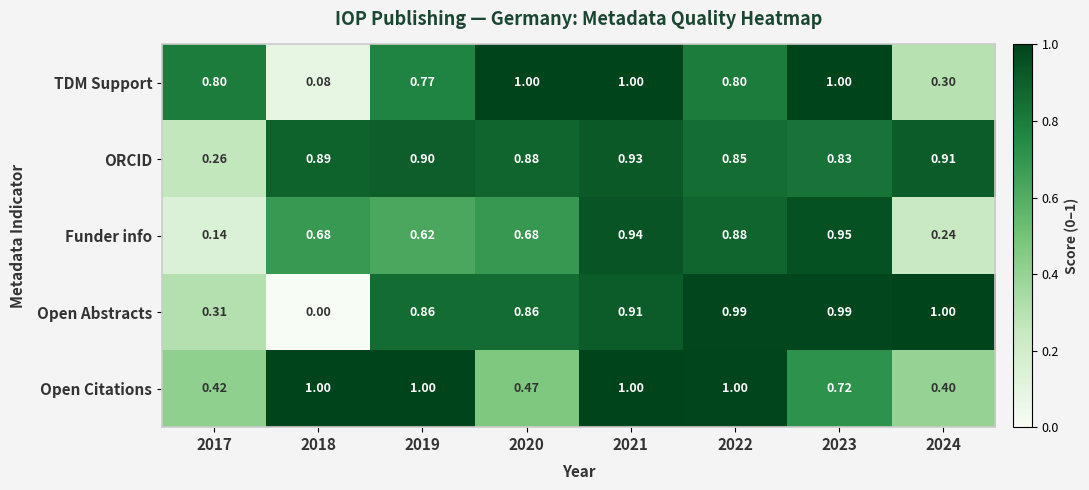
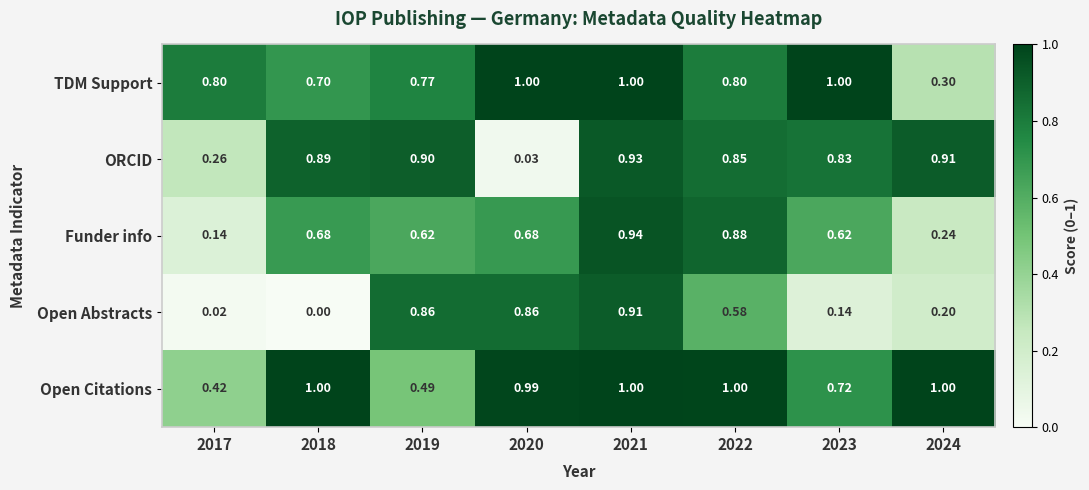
  {
    "TDM Support": {
      "2017": 0.80,
-     "2018": 0.08,
+     "2018": 0.70,
      "2019": 0.77,
      "2020": 1.00,
      "2021": 1.00,
      "2022": 0.80,
      "2023": 1.00,
      "2024": 0.30
    },
    "ORCID": {
      "2017": 0.26,
      "2018": 0.89,
      "2019": 0.90,
-     "2020": 0.88,
+     "2020": 0.03,
      "2021": 0.93,
      "2022": 0.85,
      "2023": 0.83,
      "2024": 0.91
    },
    "Funder info": {
      "2017": 0.14,
      "2018": 0.68,
      "2019": 0.62,
      "2020": 0.68,
      "2021": 0.94,
      "2022": 0.88,
-     "2023": 0.95,
+     "2023": 0.62,
      "2024": 0.24
    },
    "Open Abstracts": {
-     "2017": 0.31,
+     "2017": 0.02,
      "2018": 0.00,
      "2019": 0.86,
      "2020": 0.86,
      "2021": 0.91,
-     "2022": 0.99,
-     "2023": 0.99,
-     "2024": 1.00
+     "2022": 0.58,
+     "2023": 0.14,
+     "2024": 0.20
    },
    "Open Citations": {
      "2017": 0.42,
      "2018": 1.00,
-     "2019": 1.00,
-     "2020": 0.47,
+     "2019": 0.49,
+     "2020": 0.99,
      "2021": 1.00,
      "2022": 1.00,
      "2023": 0.72,
-     "2024": 0.40
+     "2024": 1.00
    }
  }
